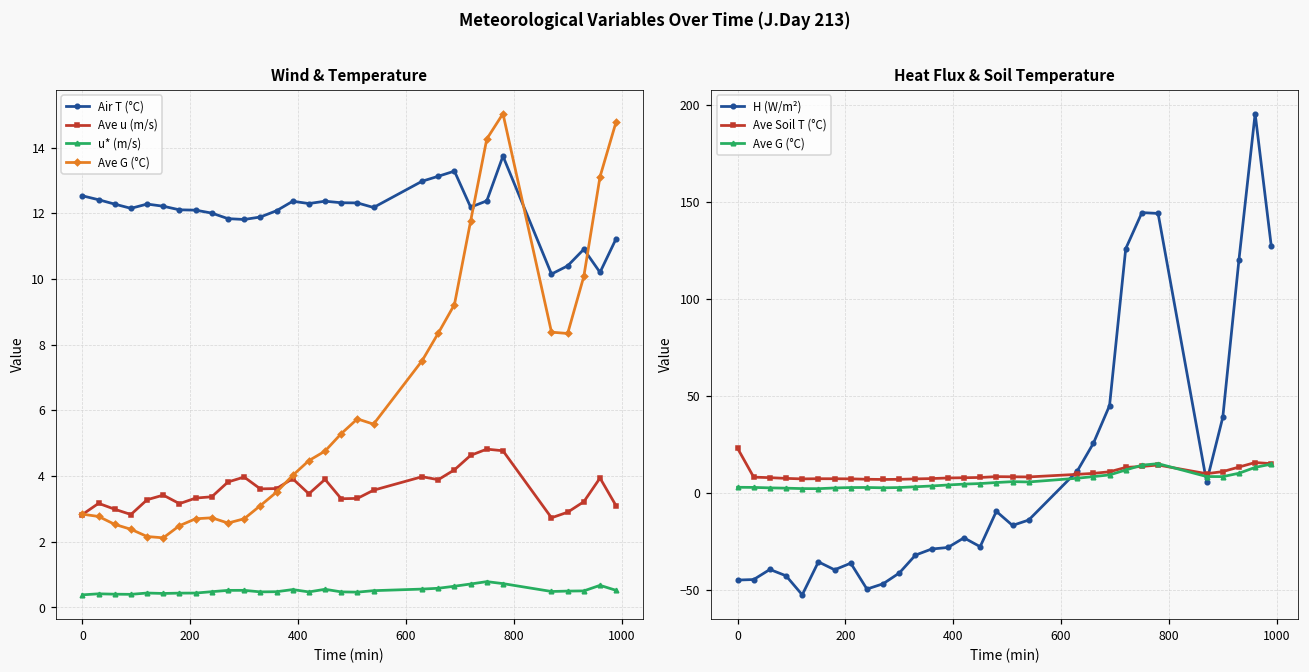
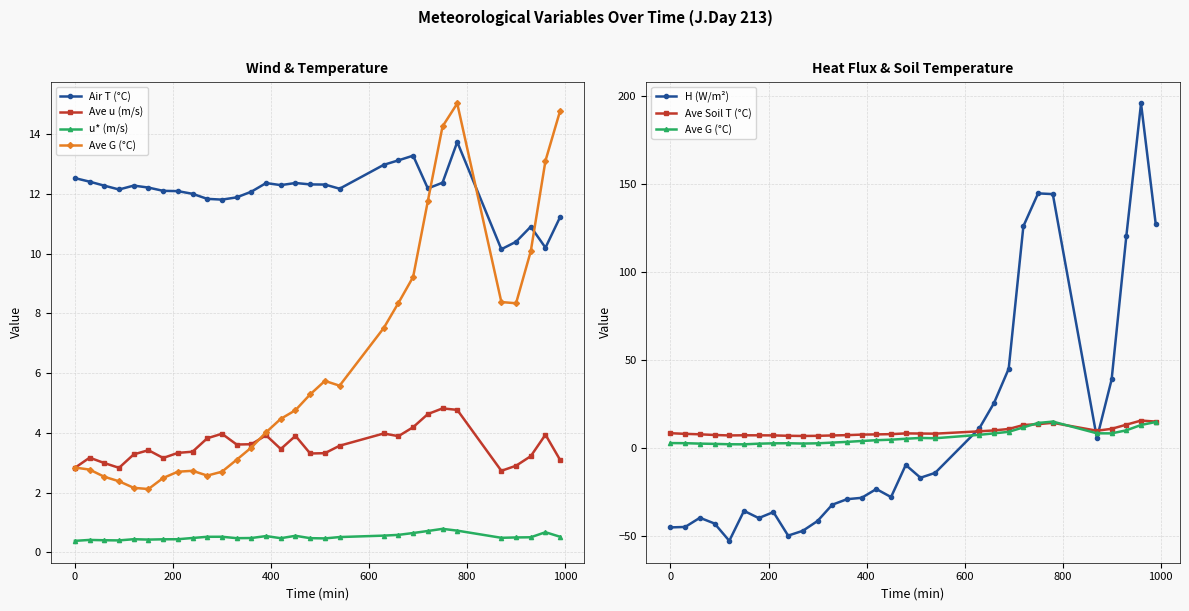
  {
    "Wind & Temperature": {
      "Air T (°C)": {
        "0": 12.5
      },
      "u* (m/s)": {
        "0": 0.4
      }
    },
    "Heat Flux & Soil Temperature": {
      "H (W/m²)": {
        "0": -45
      },
      "Ave Soil T (°C)": {
-       "0": 23
+       "0": 8
      },
      "Ave G (°C)": {
        "0": 3
      }
    }
  }
